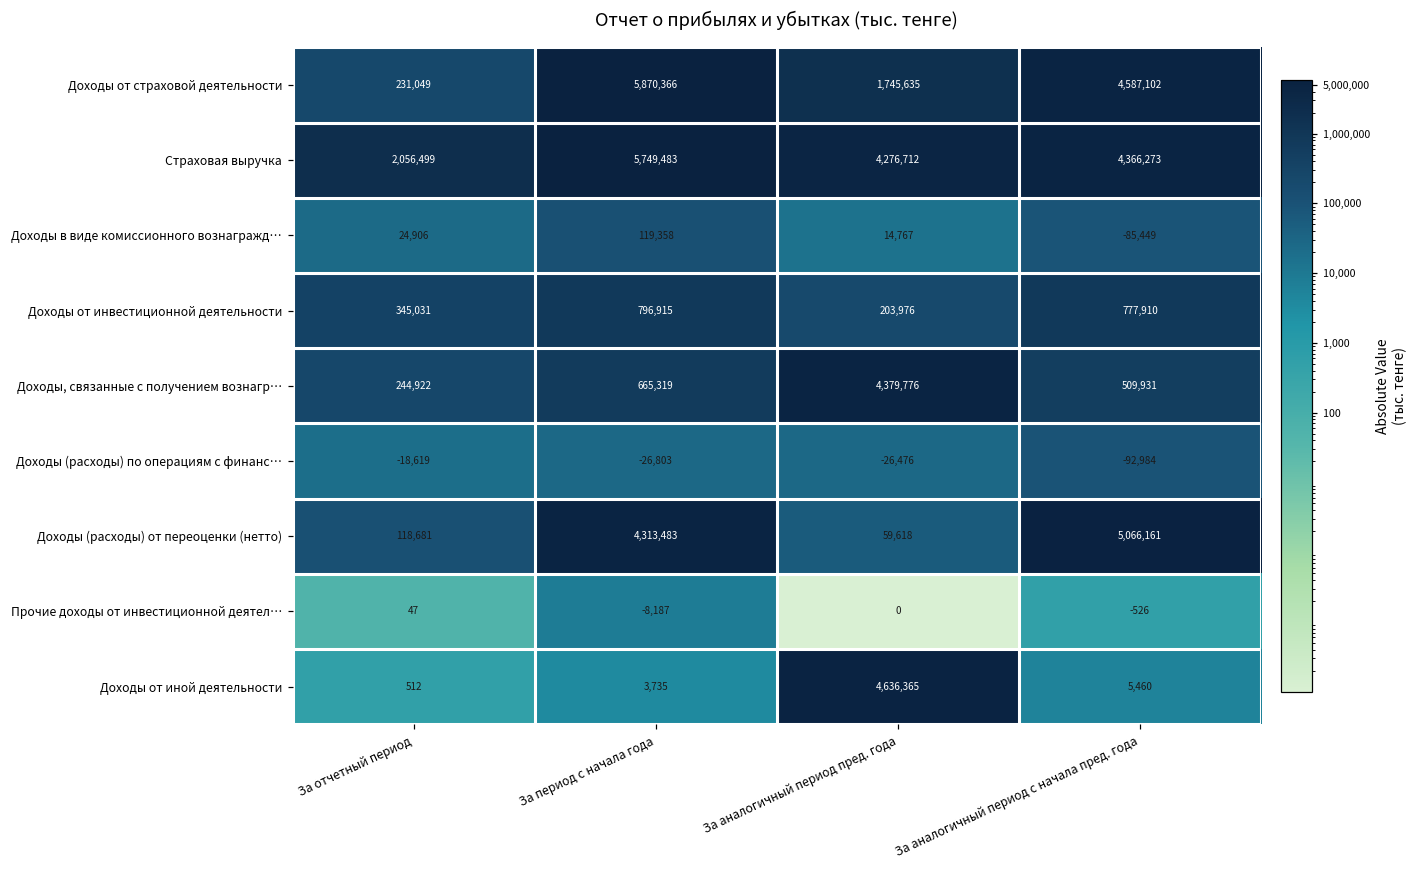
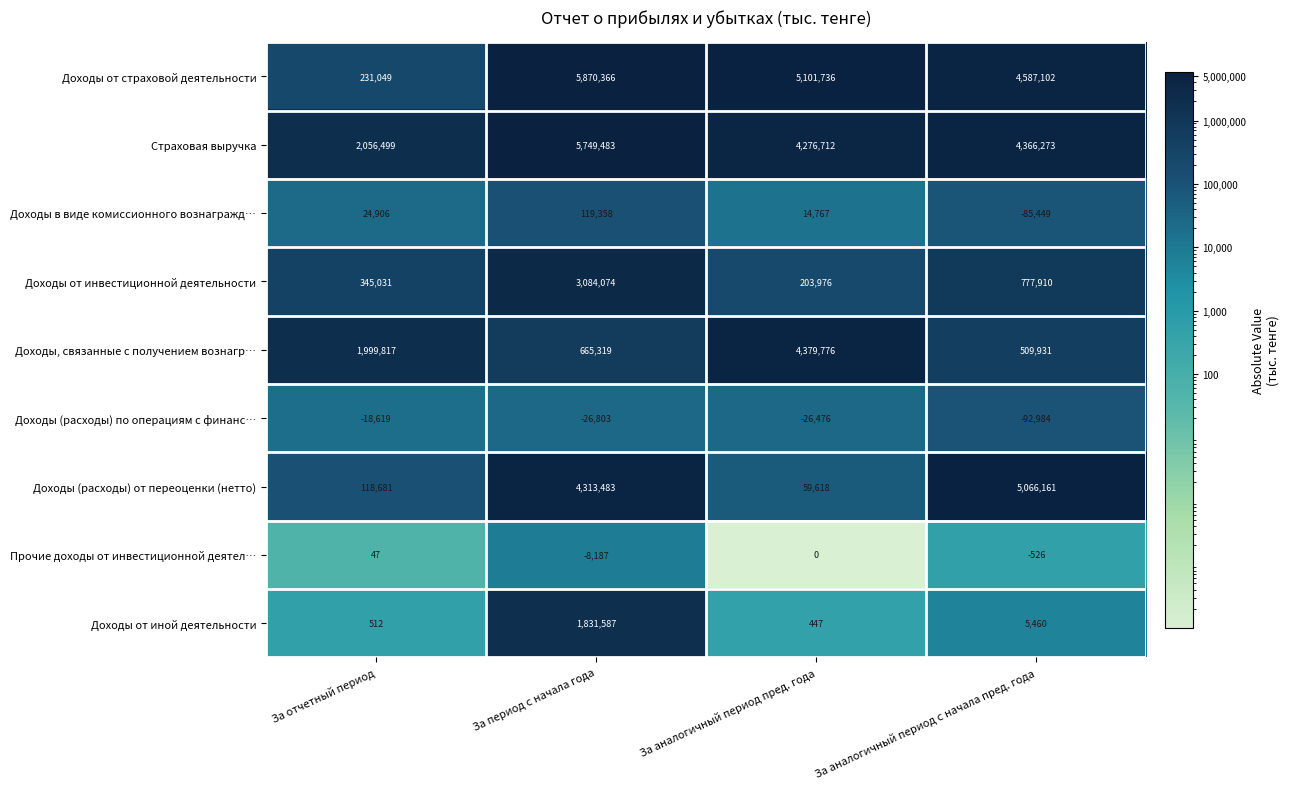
  {
    "Доходы от страховой деятельности": {
      "За отчетный период": "231,049",
      "За период с начала года": "5,870,366",
-     "За аналогичный период пред. года": "1,745,635",
+     "За аналогичный период пред. года": "5,101,736",
      "За аналогичный период с начала пред. года": "4,587,102"
    },
    "Страховая выручка": {
      "За отчетный период": "2,056,499",
      "За период с начала года": "5,749,483",
      "За аналогичный период пред. года": "4,276,712",
      "За аналогичный период с начала пред. года": "4,366,273"
    },
    "Доходы в виде комиссионного вознагражд…": {
      "За отчетный период": "24,906",
      "За период с начала года": "119,358",
      "За аналогичный период пред. года": "14,767",
      "За аналогичный период с начала пред. года": "-85,449"
    },
    "Доходы от инвестиционной деятельности": {
      "За отчетный период": "345,031",
-     "За период с начала года": "796,915",
+     "За период с начала года": "3,084,074",
      "За аналогичный период пред. года": "203,976",
      "За аналогичный период с начала пред. года": "777,910"
    },
    "Доходы, связанные с получением вознагр…": {
-     "За отчетный период": "244,922",
+     "За отчетный период": "1,999,817",
      "За период с начала года": "665,319",
      "За аналогичный период пред. года": "4,379,776",
      "За аналогичный период с начала пред. года": "509,931"
    },
    "Доходы (расходы) по операциям с финанс…": {
      "За отчетный период": "-18,619",
      "За период с начала года": "-26,803",
      "За аналогичный период пред. года": "-26,476",
      "За аналогичный период с начала пред. года": "-92,984"
    },
    "Доходы (расходы) от переоценки (нетто)": {
      "За отчетный период": "118,681",
      "За период с начала года": "4,313,483",
      "За аналогичный период пред. года": "59,618",
      "За аналогичный период с начала пред. года": "5,066,161"
    },
    "Прочие доходы от инвестиционной деятел…": {
      "За отчетный период": "47",
      "За период с начала года": "-8,187",
      "За аналогичный период пред. года": "0",
      "За аналогичный период с начала пред. года": "-526"
    },
    "Доходы от иной деятельности": {
      "За отчетный период": "512",
-     "За период с начала года": "3,735",
-     "За аналогичный период пред. года": "4,636,365",
+     "За период с начала года": "1,831,587",
+     "За аналогичный период пред. года": "447",
      "За аналогичный период с начала пред. года": "5,460"
    }
  }
